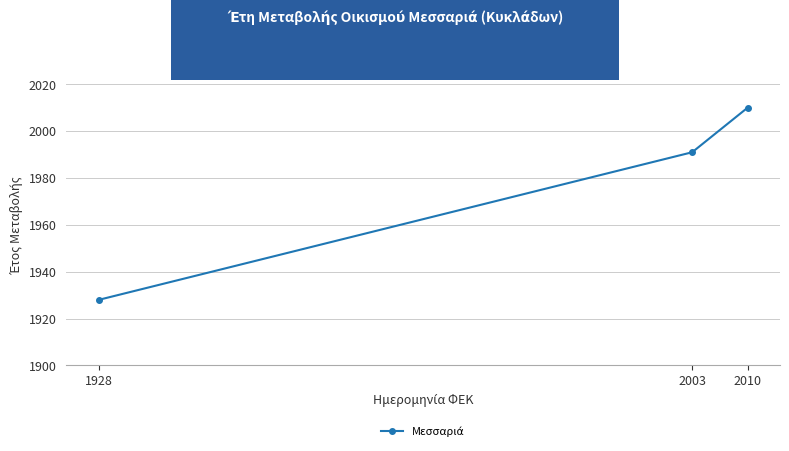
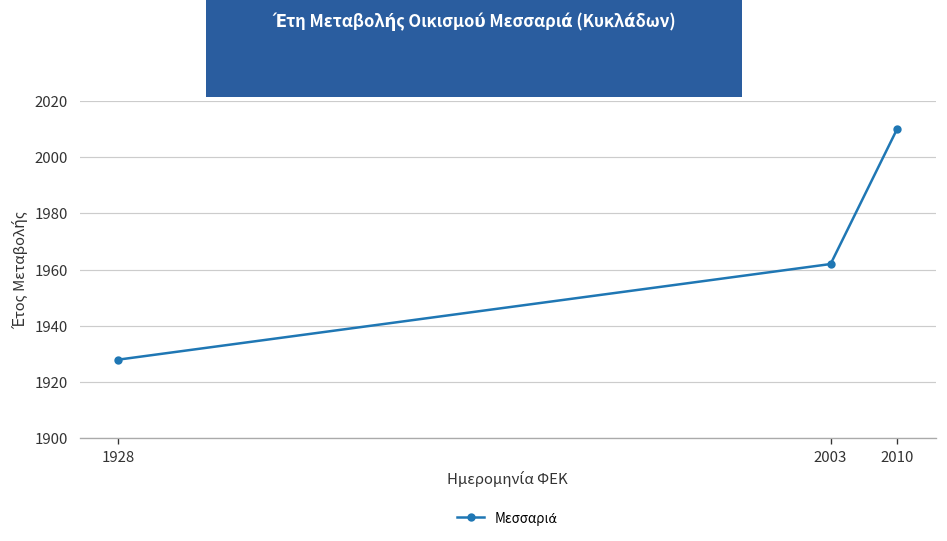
  {
    "1928": 1928,
-   "2003": 1991,
+   "2003": 1962,
    "2010": 2010
  }
